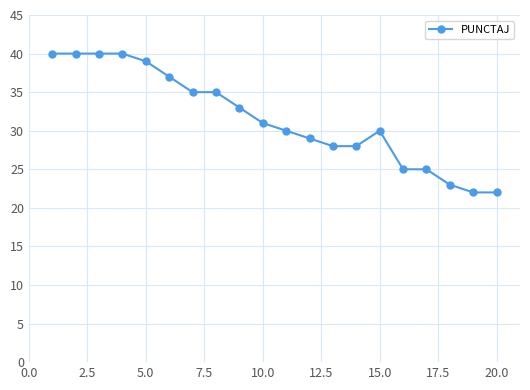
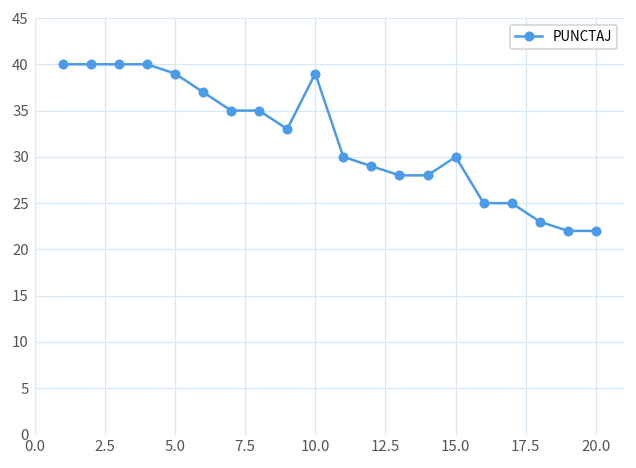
  {
    "5.0": 39,
-   "10.0": 31,
+   "10.0": 39,
    "15.0": 30,
    "20.0": 22
  }
